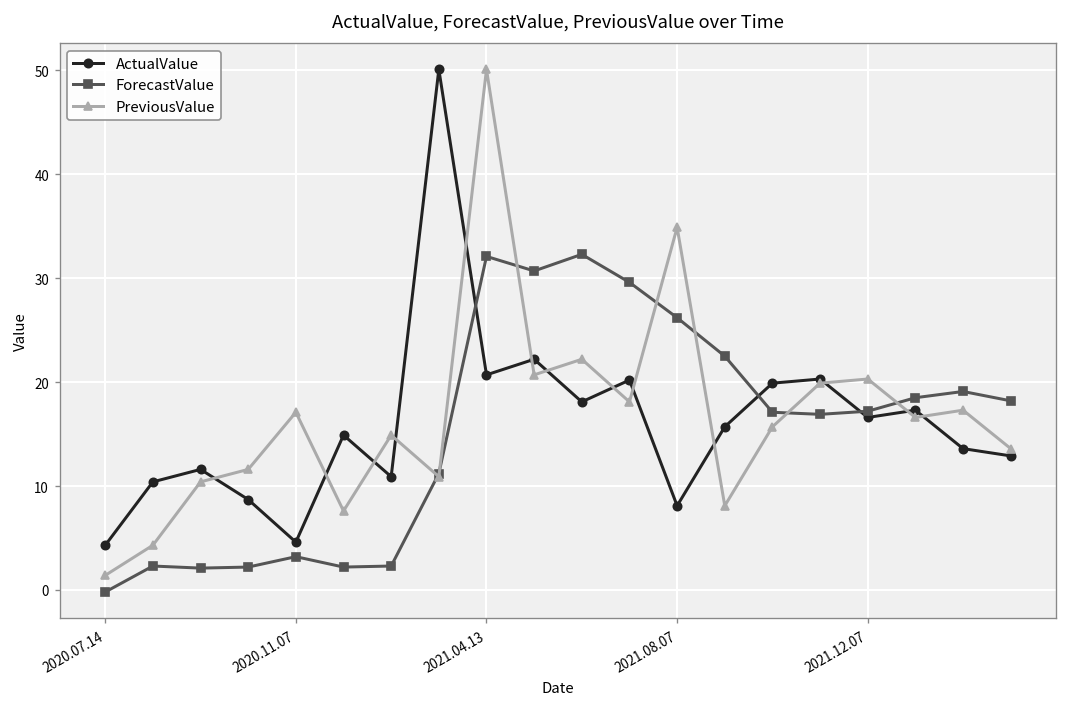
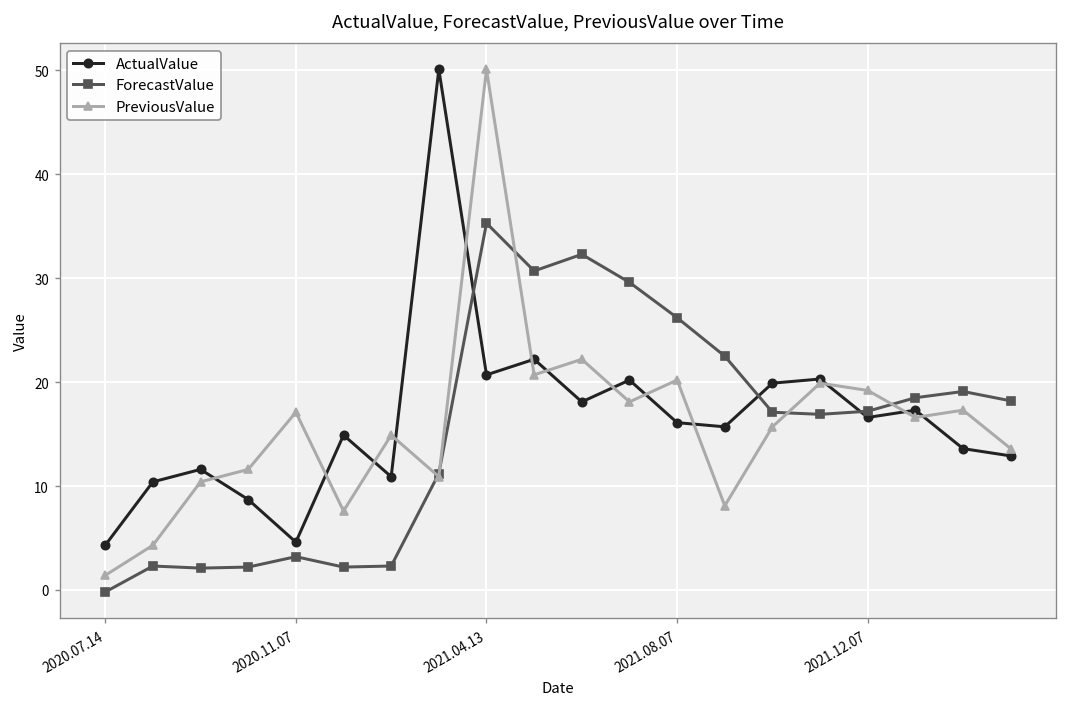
  {
    "ActualValue": {
      "2020.07.14": 4,
      "2020.11.07": 5,
      "2021.04.13": 21,
-     "2021.08.07": 8,
+     "2021.08.07": 16,
      "2021.12.07": 17
    },
    "ForecastValue": {
      "2020.07.14": 0,
      "2020.11.07": 3,
-     "2021.04.13": 32,
+     "2021.04.13": 35,
      "2021.08.07": 26,
      "2021.12.07": 17
    },
    "PreviousValue": {
      "2020.07.14": 1,
      "2020.11.07": 17,
      "2021.04.13": 50,
-     "2021.08.07": 35,
-     "2021.12.07": 20
+     "2021.08.07": 20,
+     "2021.12.07": 19
    }
  }
